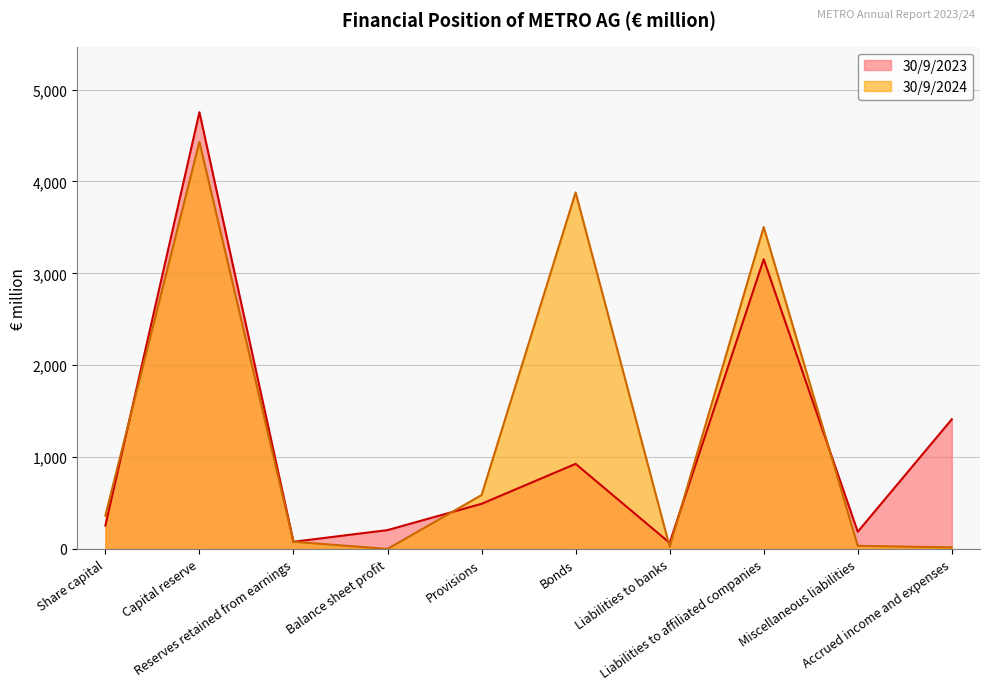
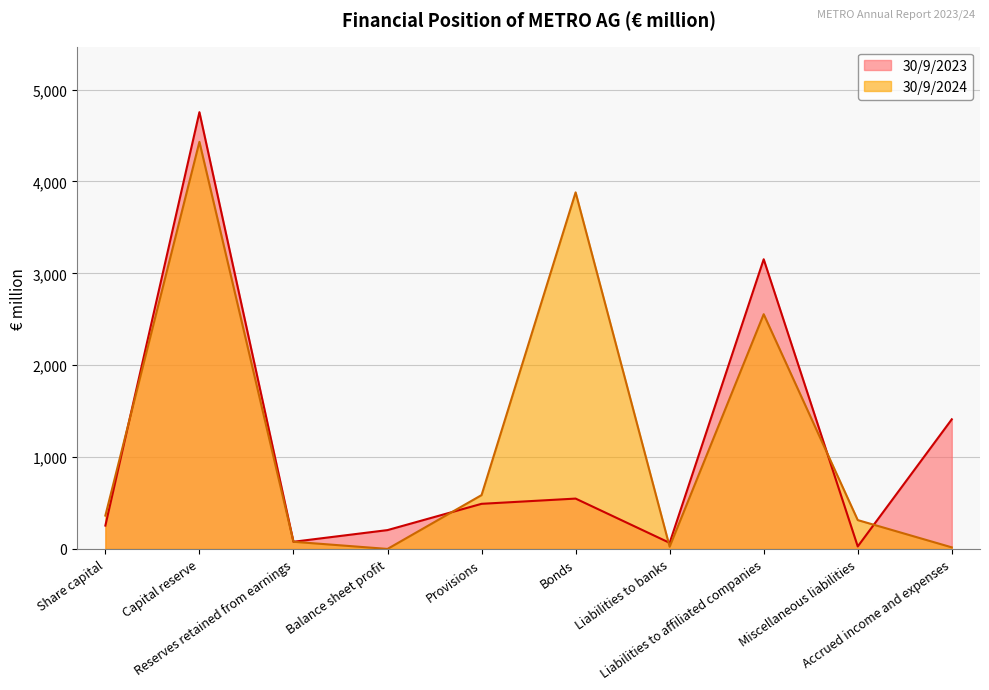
  {
    "30/9/2023": {
      "Share capital": "300",
      "Capital reserve": "4,800",
      "Balance sheet profit": "200",
      "Provisions": "500",
-     "Bonds": "900",
+     "Bonds": "500",
      "Liabilities to banks": "100",
      "Liabilities to affiliated companies": "3,200",
-     "Miscellaneous liabilities": "200",
+     "Miscellaneous liabilities": "0",
      "Accrued income and expenses": "1,400"
    },
    "30/9/2024": {
      "Share capital": "400",
      "Capital reserve": "4,400",
      "Balance sheet profit": "0",
      "Provisions": "600",
      "Bonds": "3,900",
      "Liabilities to banks": "0",
-     "Liabilities to affiliated companies": "3,500",
-     "Miscellaneous liabilities": "0",
+     "Liabilities to affiliated companies": "2,600",
+     "Miscellaneous liabilities": "300",
      "Accrued income and expenses": "0"
    }
  }
